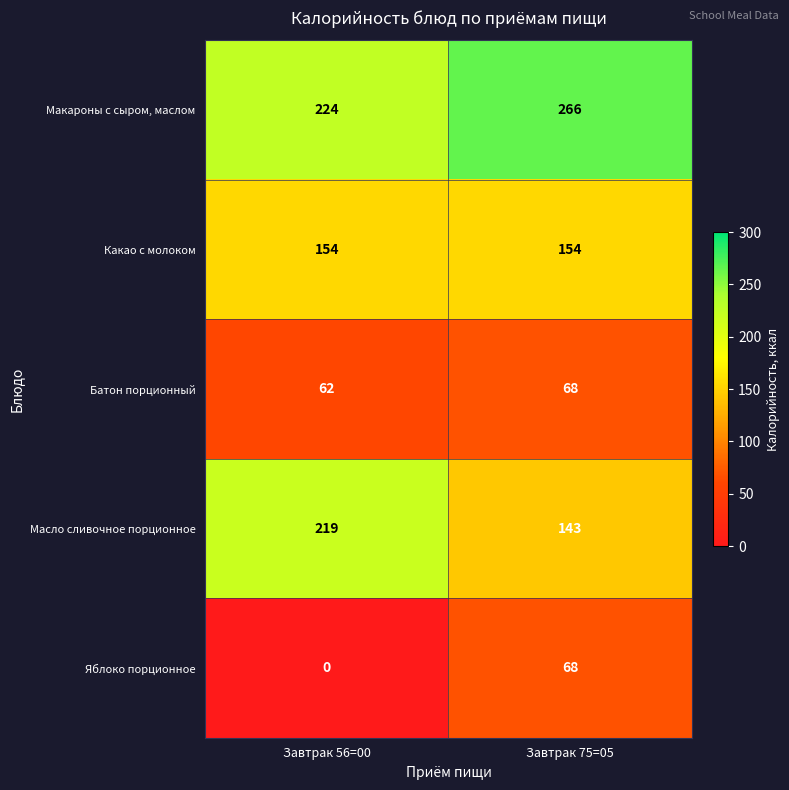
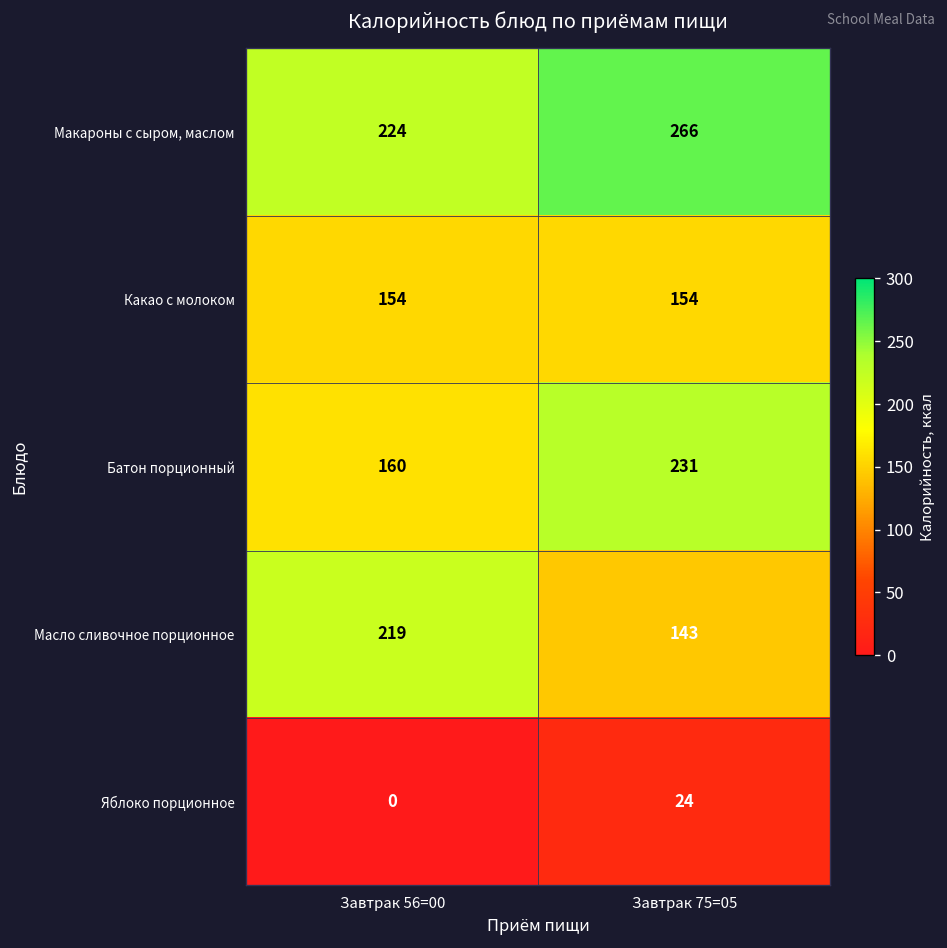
  {
    "Макароны с сыром, маслом": {
      "Завтрак 56=00": 224,
      "Завтрак 75=05": 266
    },
    "Какао с молоком": {
      "Завтрак 56=00": 154,
      "Завтрак 75=05": 154
    },
    "Батон порционный": {
-     "Завтрак 56=00": 62,
-     "Завтрак 75=05": 68
+     "Завтрак 56=00": 160,
+     "Завтрак 75=05": 231
    },
    "Масло сливочное порционное": {
      "Завтрак 56=00": 219,
      "Завтрак 75=05": 143
    },
    "Яблоко порционное": {
      "Завтрак 56=00": 0,
-     "Завтрак 75=05": 68
+     "Завтрак 75=05": 24
    }
  }
